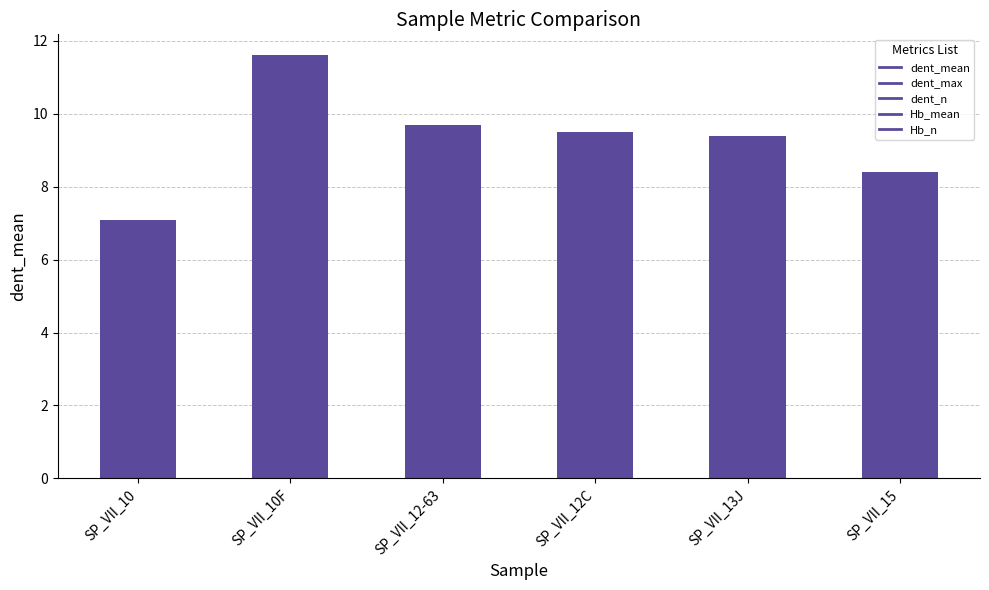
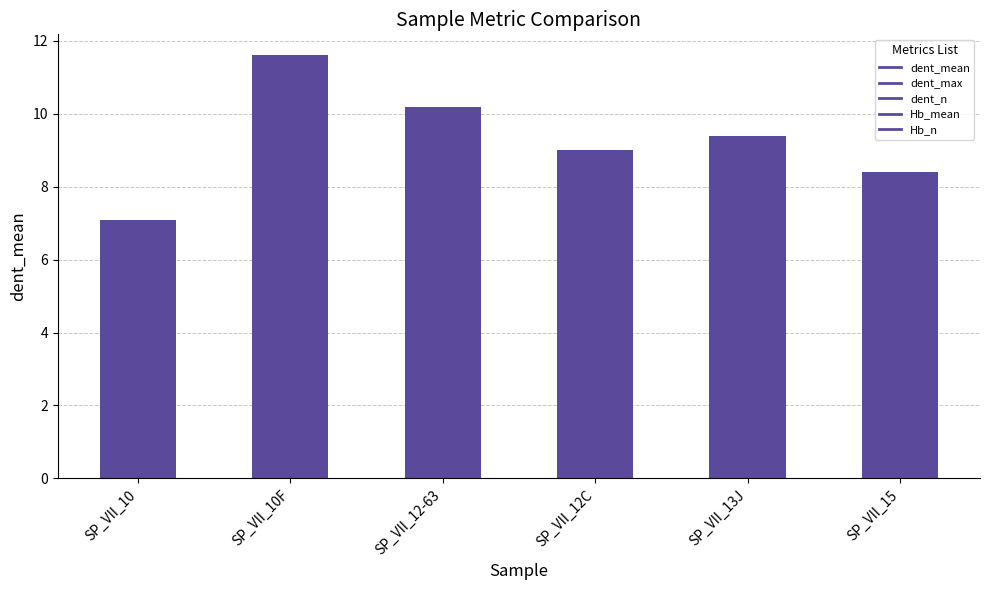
  {
    "SP_VII_10": 7.1,
    "SP_VII_10F": 11.6,
-   "SP_VII_12-63": 9.7,
-   "SP_VII_12C": 9.5,
+   "SP_VII_12-63": 10.2,
+   "SP_VII_12C": 9.0,
    "SP_VII_13J": 9.4,
    "SP_VII_15": 8.4
  }
